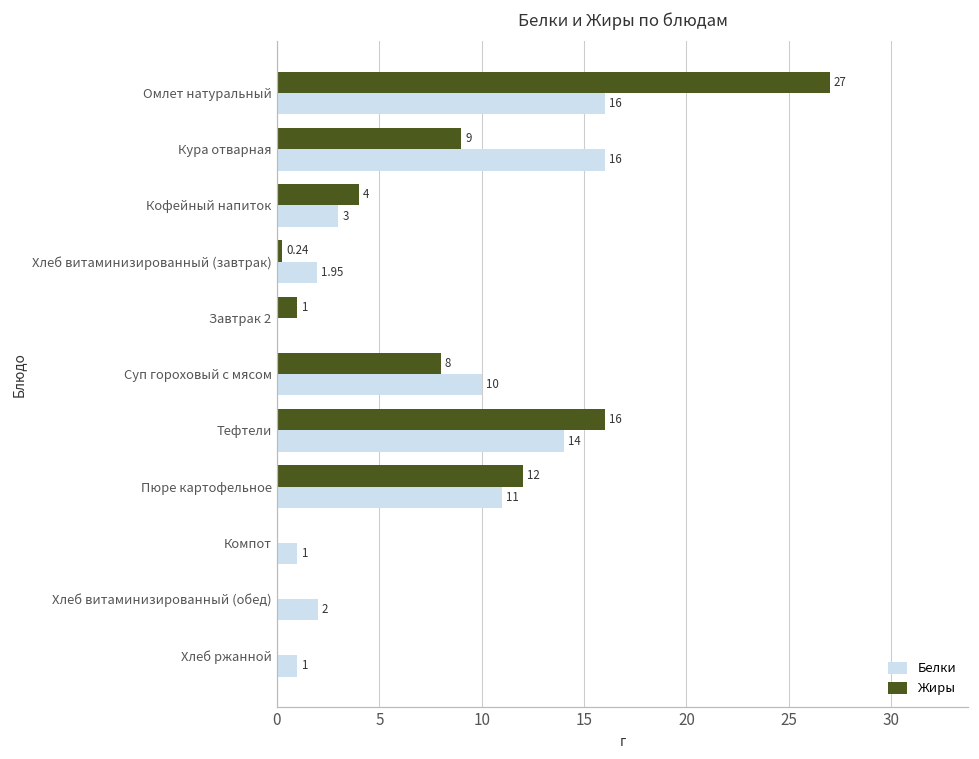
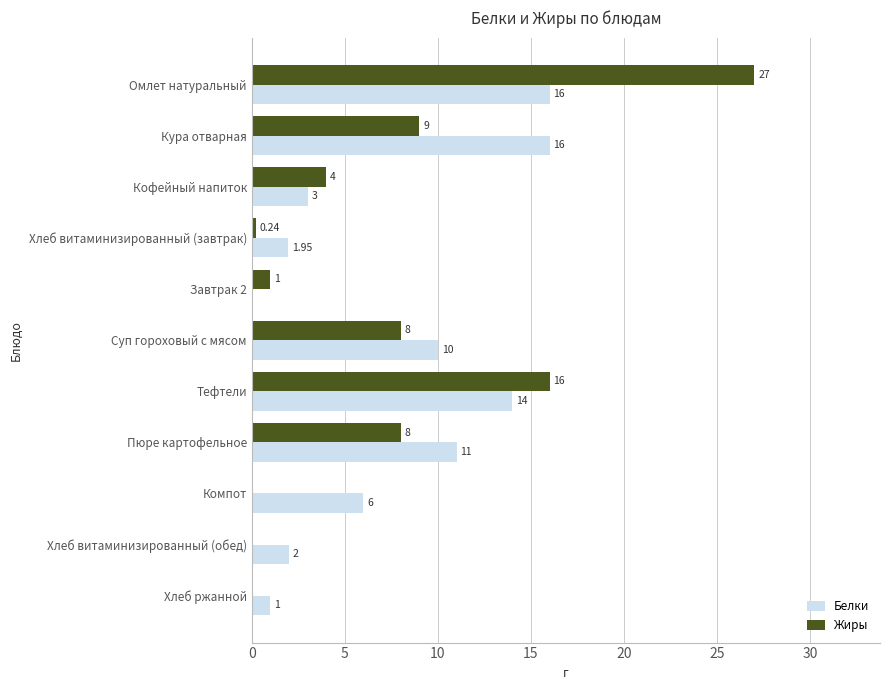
  {
    "Белки": {
      "Омлет натуральный": 16,
      "Кура отварная": 16,
      "Кофейный напиток": 3,
      "Хлеб витаминизированный (завтрак)": 1.95,
      "Суп гороховый с мясом": 10,
      "Тефтели": 14,
      "Пюре картофельное": 11,
-     "Компот": 1,
+     "Компот": 6,
      "Хлеб витаминизированный (обед)": 2,
      "Хлеб ржанной": 1
    },
    "Жиры": {
      "Омлет натуральный": 27,
      "Кура отварная": 9,
      "Кофейный напиток": 4,
      "Хлеб витаминизированный (завтрак)": 0.24,
      "Завтрак 2": 1,
      "Суп гороховый с мясом": 8,
      "Тефтели": 16,
-     "Пюре картофельное": 12
+     "Пюре картофельное": 8
    }
  }
